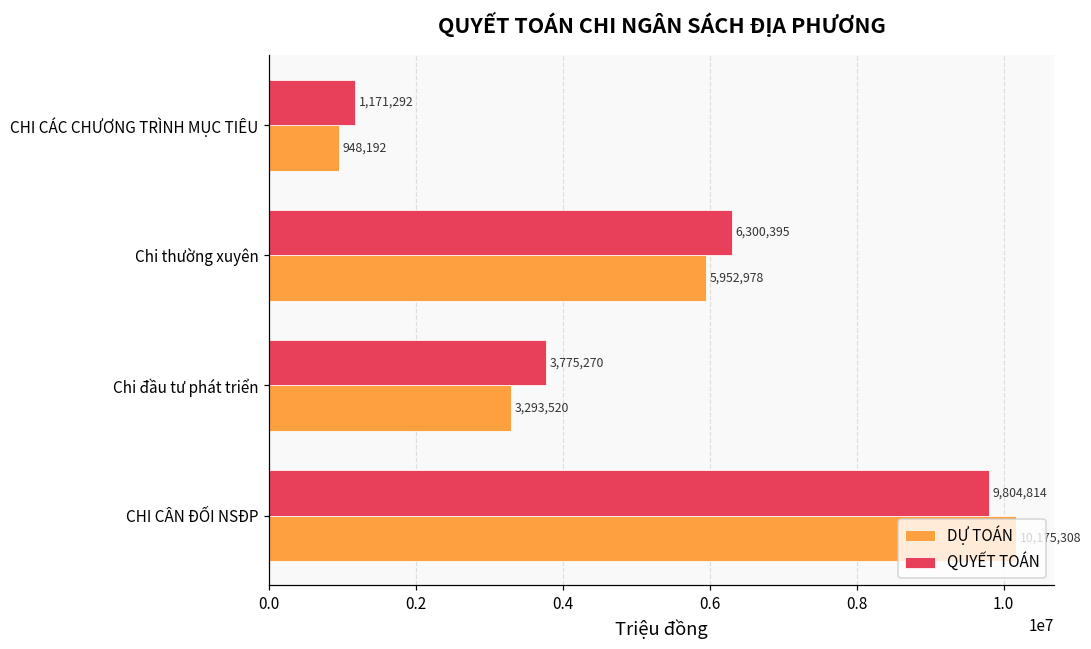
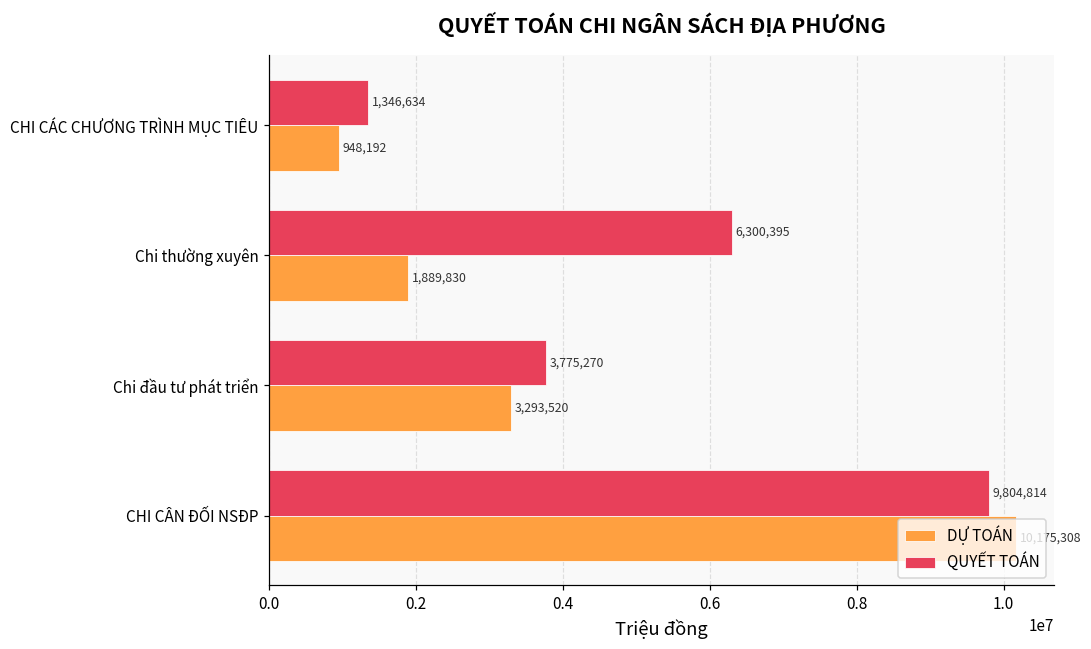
  {
    "DỰ TOÁN": {
      "CHI CÁC CHƯƠNG TRÌNH MỤC TIÊU": "948,192",
-     "Chi thường xuyên": "5,952,978",
+     "Chi thường xuyên": "1,889,830",
      "Chi đầu tư phát triển": "3,293,520"
    },
    "QUYẾT TOÁN": {
-     "CHI CÁC CHƯƠNG TRÌNH MỤC TIÊU": "1,171,292",
+     "CHI CÁC CHƯƠNG TRÌNH MỤC TIÊU": "1,346,634",
      "Chi thường xuyên": "6,300,395",
      "Chi đầu tư phát triển": "3,775,270",
      "CHI CÂN ĐỐI NSĐP": "9,804,814"
    }
  }
